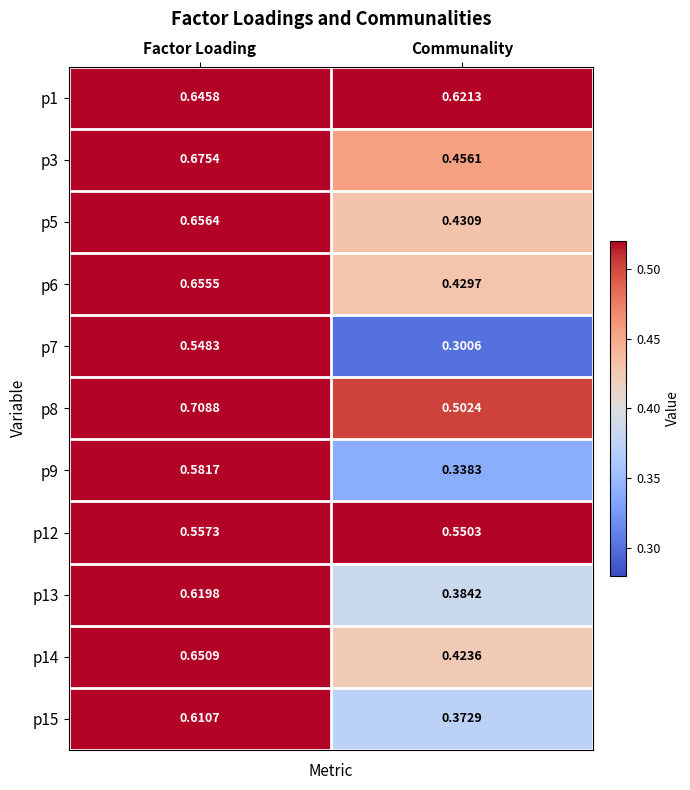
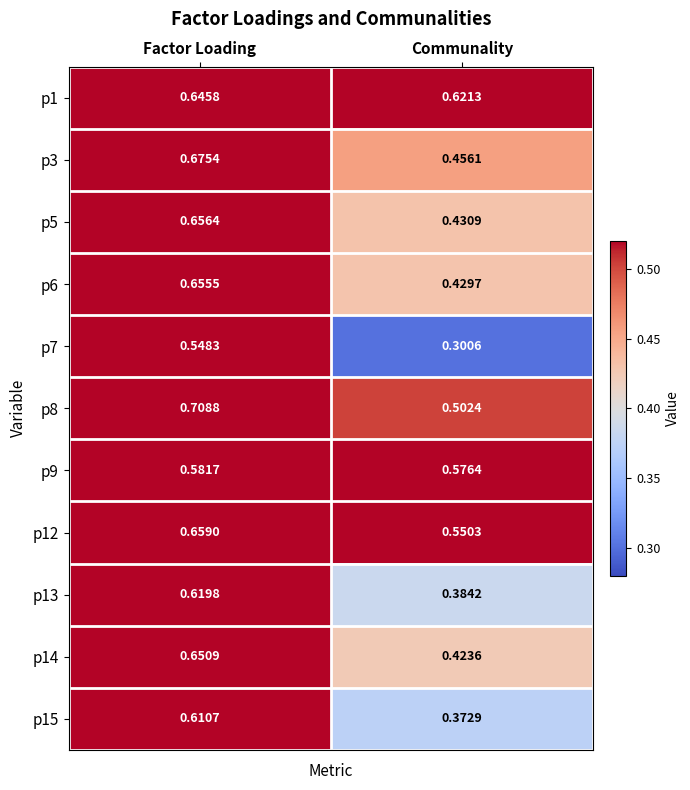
  {
    "p1": {
      "Factor Loading": 0.6458,
      "Communality": 0.6213
    },
    "p3": {
      "Factor Loading": 0.6754,
      "Communality": 0.4561
    },
    "p5": {
      "Factor Loading": 0.6564,
      "Communality": 0.4309
    },
    "p6": {
      "Factor Loading": 0.6555,
      "Communality": 0.4297
    },
    "p7": {
      "Factor Loading": 0.5483,
      "Communality": 0.3006
    },
    "p8": {
      "Factor Loading": 0.7088,
      "Communality": 0.5024
    },
    "p9": {
      "Factor Loading": 0.5817,
-     "Communality": 0.3383
+     "Communality": 0.5764
    },
    "p12": {
-     "Factor Loading": 0.5573,
+     "Factor Loading": 0.6590,
      "Communality": 0.5503
    },
    "p13": {
      "Factor Loading": 0.6198,
      "Communality": 0.3842
    },
    "p14": {
      "Factor Loading": 0.6509,
      "Communality": 0.4236
    },
    "p15": {
      "Factor Loading": 0.6107,
      "Communality": 0.3729
    }
  }
